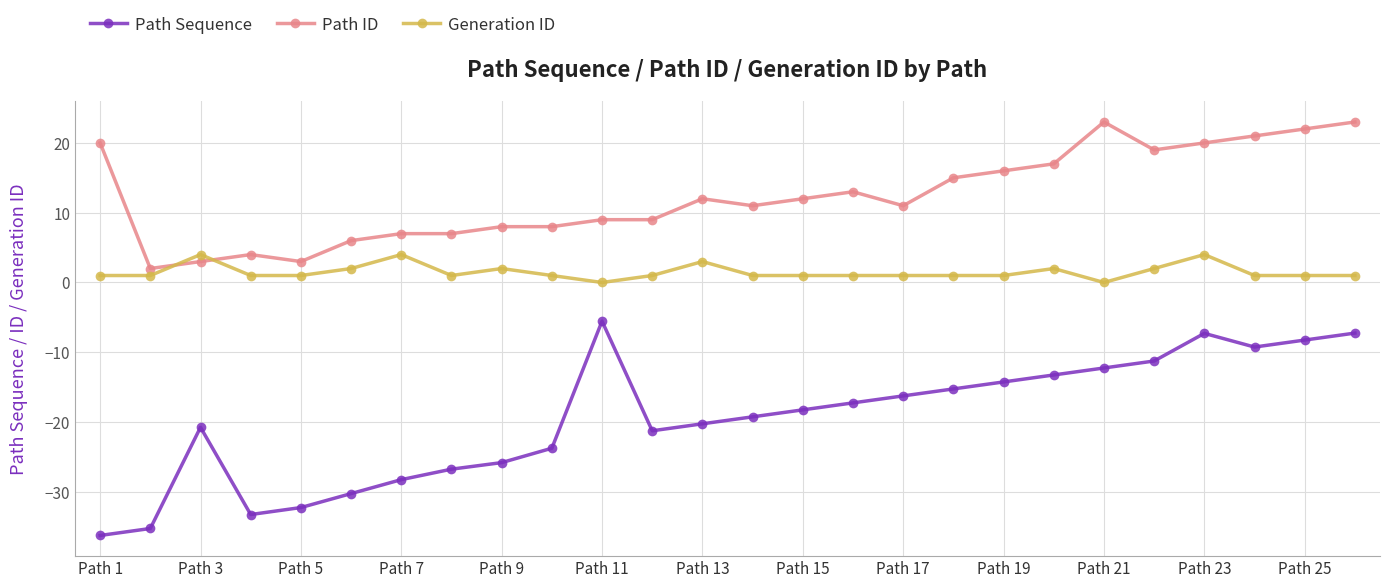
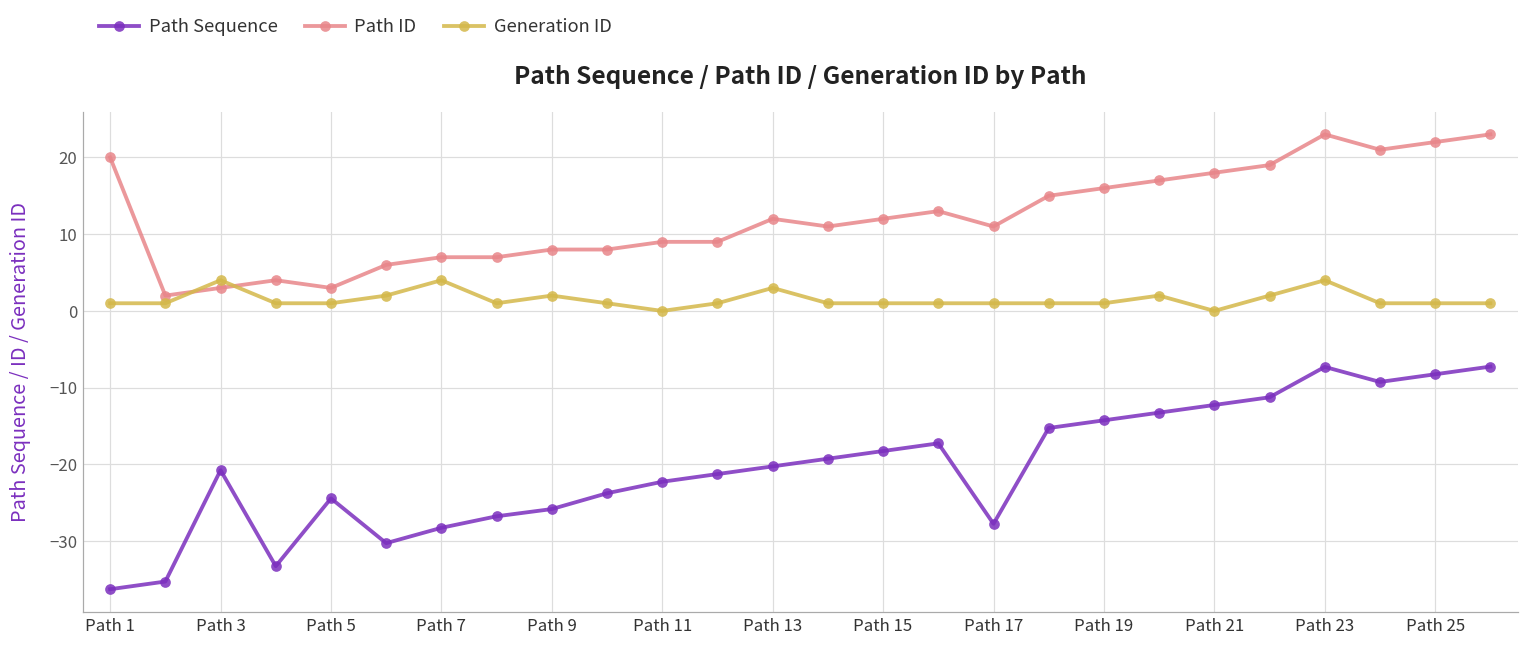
  {
    "Path Sequence": {
      "Path 1": -36,
      "Path 3": -21,
-     "Path 5": -32,
+     "Path 5": -24,
      "Path 7": -28,
      "Path 9": -26,
-     "Path 11": -6,
+     "Path 11": -22,
      "Path 13": -20,
      "Path 15": -18,
-     "Path 17": -16,
+     "Path 17": -28,
      "Path 19": -14,
      "Path 21": -12,
      "Path 23": -7,
      "Path 25": -8
    },
    "Path ID": {
      "Path 1": 20,
      "Path 3": 3,
      "Path 5": 3,
      "Path 7": 7,
      "Path 9": 8,
      "Path 11": 9,
      "Path 13": 12,
      "Path 15": 12,
      "Path 17": 11,
      "Path 19": 16,
-     "Path 21": 23,
-     "Path 23": 20,
+     "Path 21": 18,
+     "Path 23": 23,
      "Path 25": 22
    },
    "Generation ID": {
      "Path 1": 1,
      "Path 3": 4,
      "Path 5": 1,
      "Path 7": 4,
      "Path 9": 2,
      "Path 11": 0,
      "Path 13": 3,
      "Path 15": 1,
      "Path 17": 1,
      "Path 19": 1,
      "Path 21": 0,
      "Path 23": 4,
      "Path 25": 1
    }
  }
